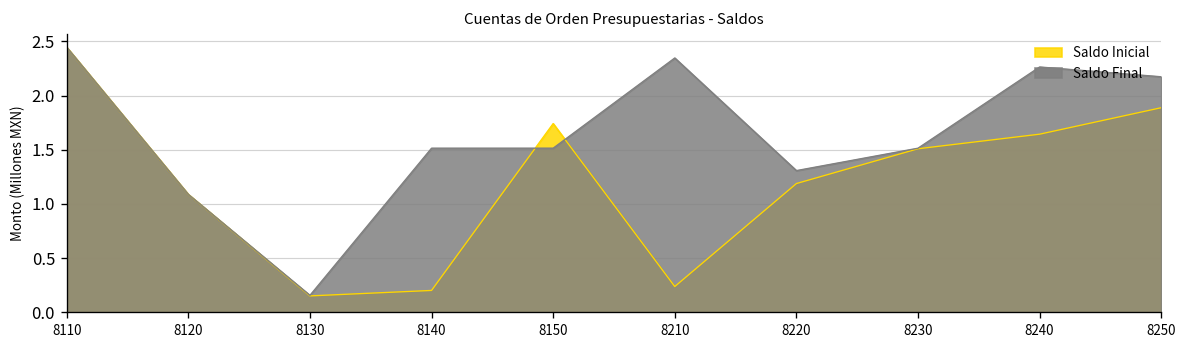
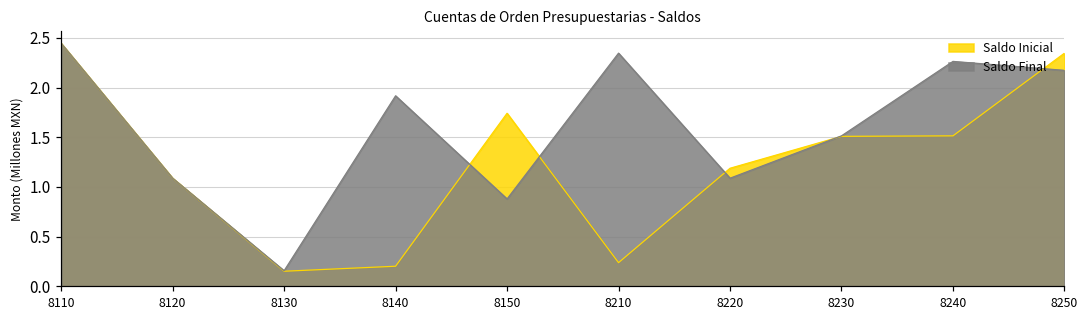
  {
    "Saldo Inicial": {
      "8140": 0.2,
      "8150": 1.7,
      "8210": 0.2,
      "8220": 1.2,
-     "8240": 1.6,
-     "8250": 1.9
+     "8240": 1.5,
+     "8250": 2.3
    },
    "Saldo Final": {
-     "8140": 1.5,
-     "8150": 1.5,
+     "8140": 1.9,
+     "8150": 0.9,
      "8210": 2.3,
-     "8220": 1.3,
+     "8220": 1.1,
      "8240": 2.3,
      "8250": 2.2
    }
  }
